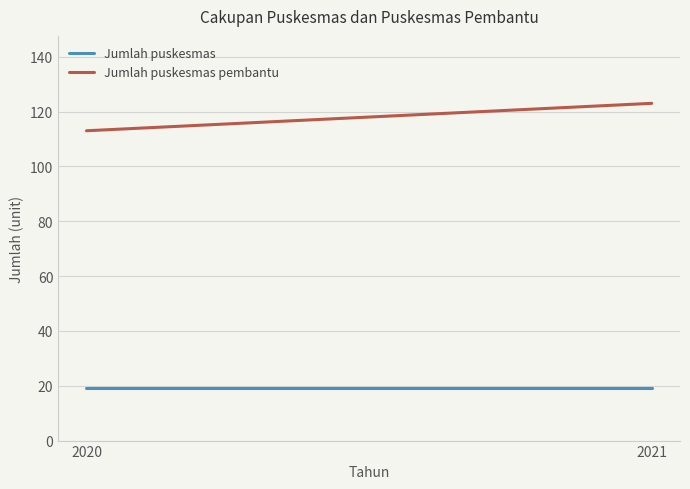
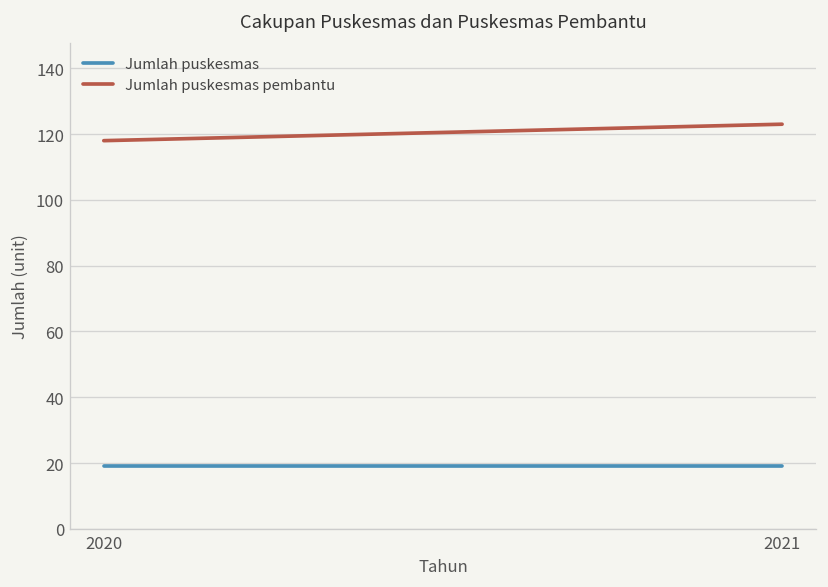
  {
    "Jumlah puskesmas": {
      "2020": 19,
      "2021": 19
    },
    "Jumlah puskesmas pembantu": {
-     "2020": 113,
+     "2020": 118,
      "2021": 123
    }
  }
